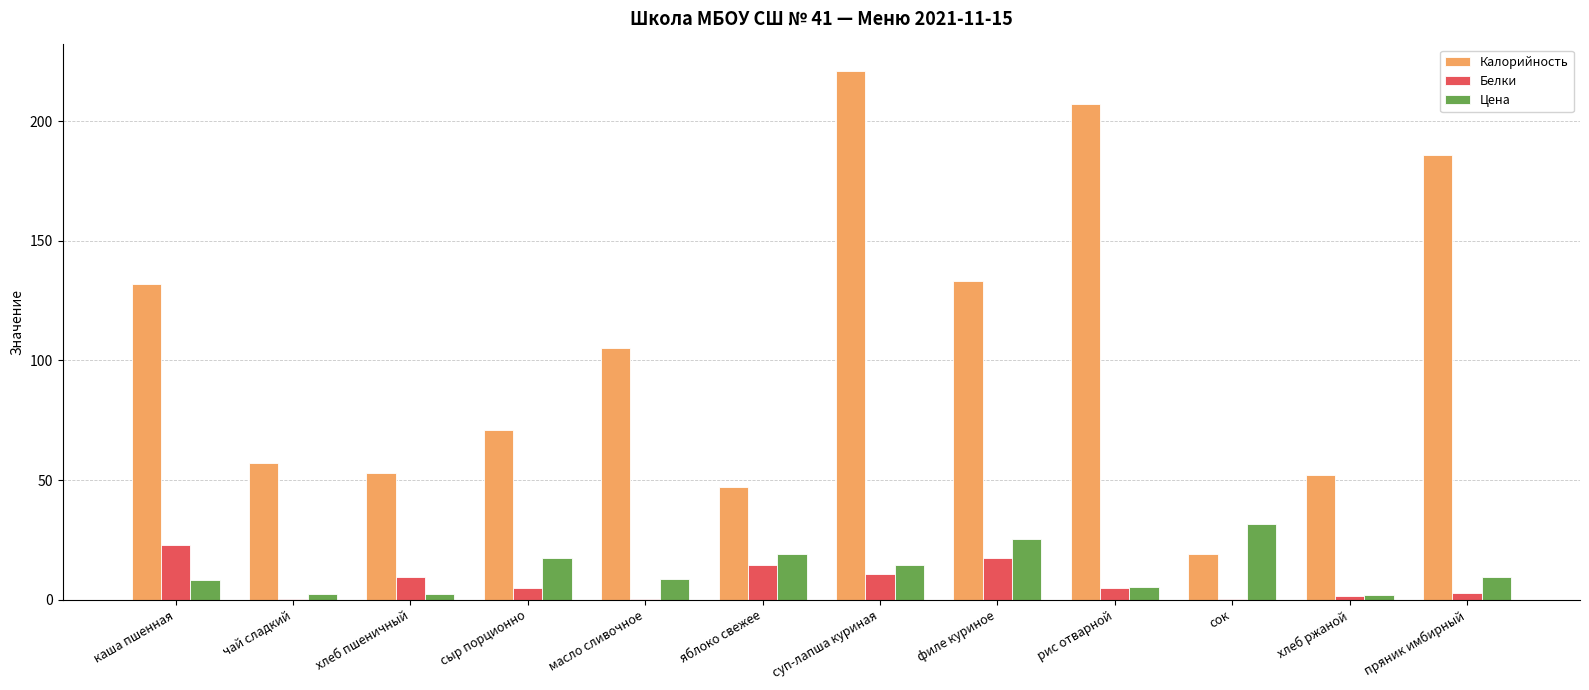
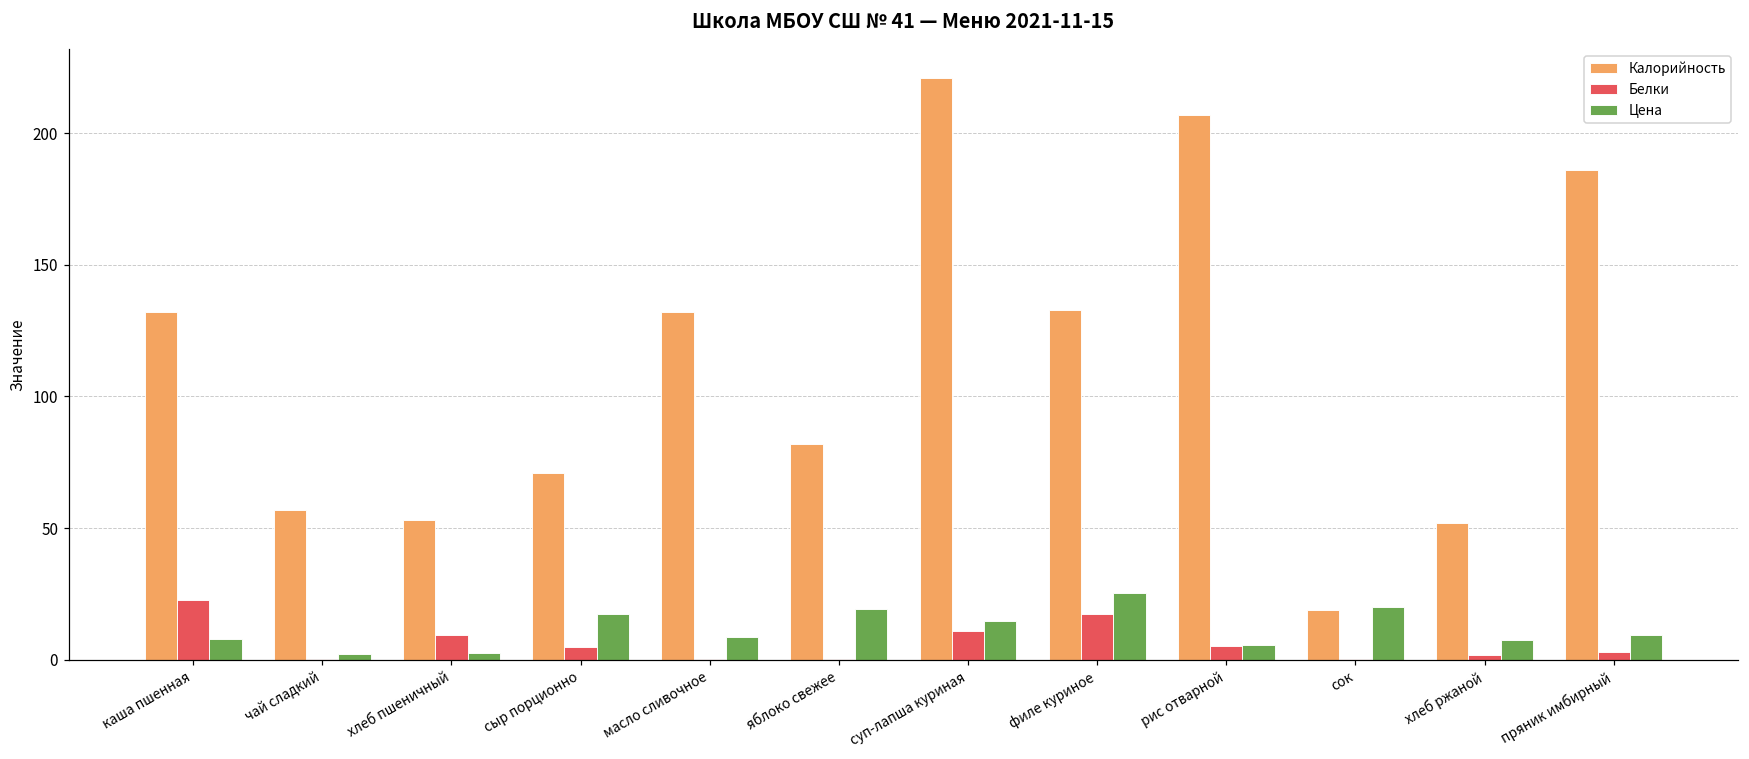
  {
    "Калорийность": {
      "каша пшенная": 132,
      "чай сладкий": 57,
      "хлеб пшеничный": 53,
      "сыр порционно": 71,
-     "масло сливочное": 105,
-     "яблоко свежее": 47,
+     "масло сливочное": 132,
+     "яблоко свежее": 82,
      "суп-лапша куриная": 221,
      "филе куриное": 133,
      "рис отварной": 207,
      "сок": 19,
      "хлеб ржаной": 52,
      "пряник имбирный": 186
    },
    "Белки": {
      "каша пшенная": 23,
      "хлеб пшеничный": 9,
      "сыр порционно": 5,
-     "яблоко свежее": 15,
+     "яблоко свежее": 0,
      "суп-лапша куриная": 11,
      "филе куриное": 18,
      "рис отварной": 5,
      "хлеб ржаной": 2,
      "пряник имбирный": 3
    },
    "Цена": {
      "каша пшенная": 8,
      "чай сладкий": 2,
      "хлеб пшеничный": 3,
      "сыр порционно": 17,
      "масло сливочное": 9,
      "яблоко свежее": 19,
      "суп-лапша куриная": 15,
      "филе куриное": 25,
      "рис отварной": 5,
-     "сок": 32,
-     "хлеб ржаной": 2,
+     "сок": 20,
+     "хлеб ржаной": 7,
      "пряник имбирный": 9
    }
  }
